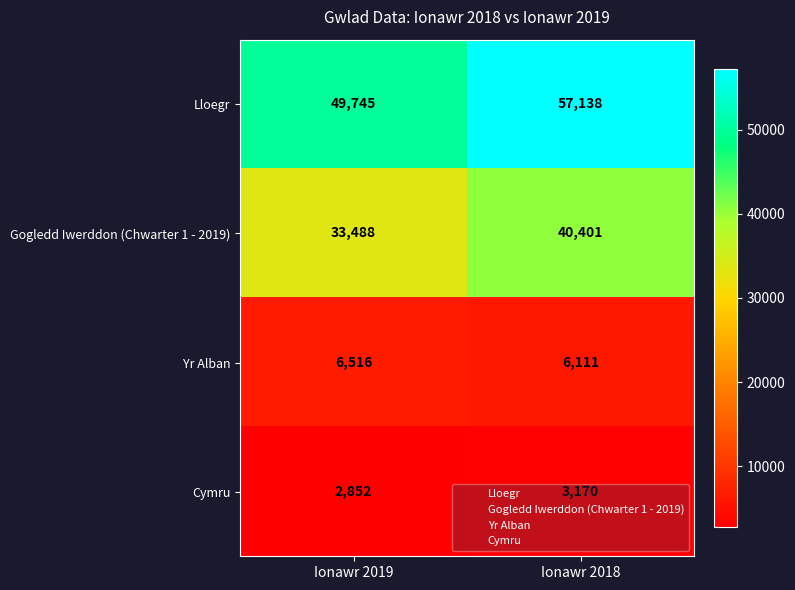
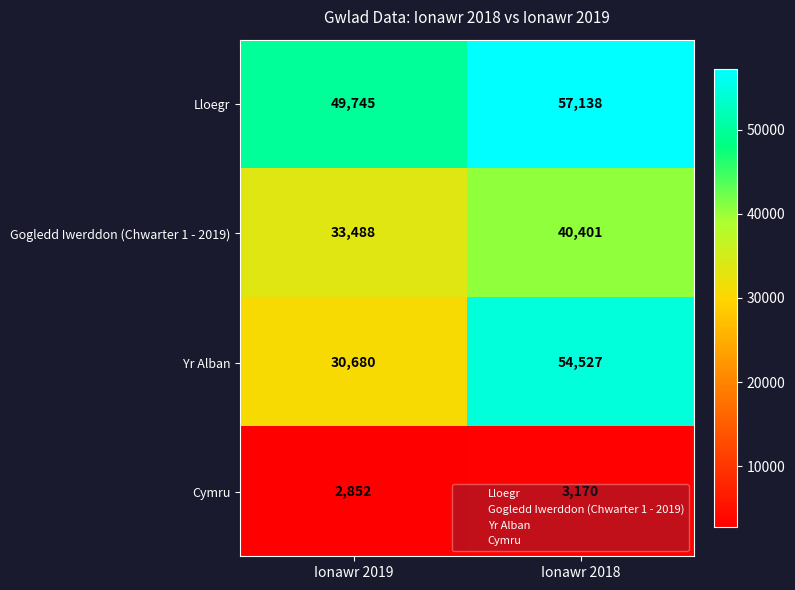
  {
    "Lloegr": {
      "Ionawr 2019": "49,745",
      "Ionawr 2018": "57,138"
    },
    "Gogledd Iwerddon (Chwarter 1 - 2019)": {
      "Ionawr 2019": "33,488",
      "Ionawr 2018": "40,401"
    },
    "Yr Alban": {
-     "Ionawr 2019": "6,516",
-     "Ionawr 2018": "6,111"
+     "Ionawr 2019": "30,680",
+     "Ionawr 2018": "54,527"
    },
    "Cymru": {
      "Ionawr 2019": "2,852"
    }
  }
